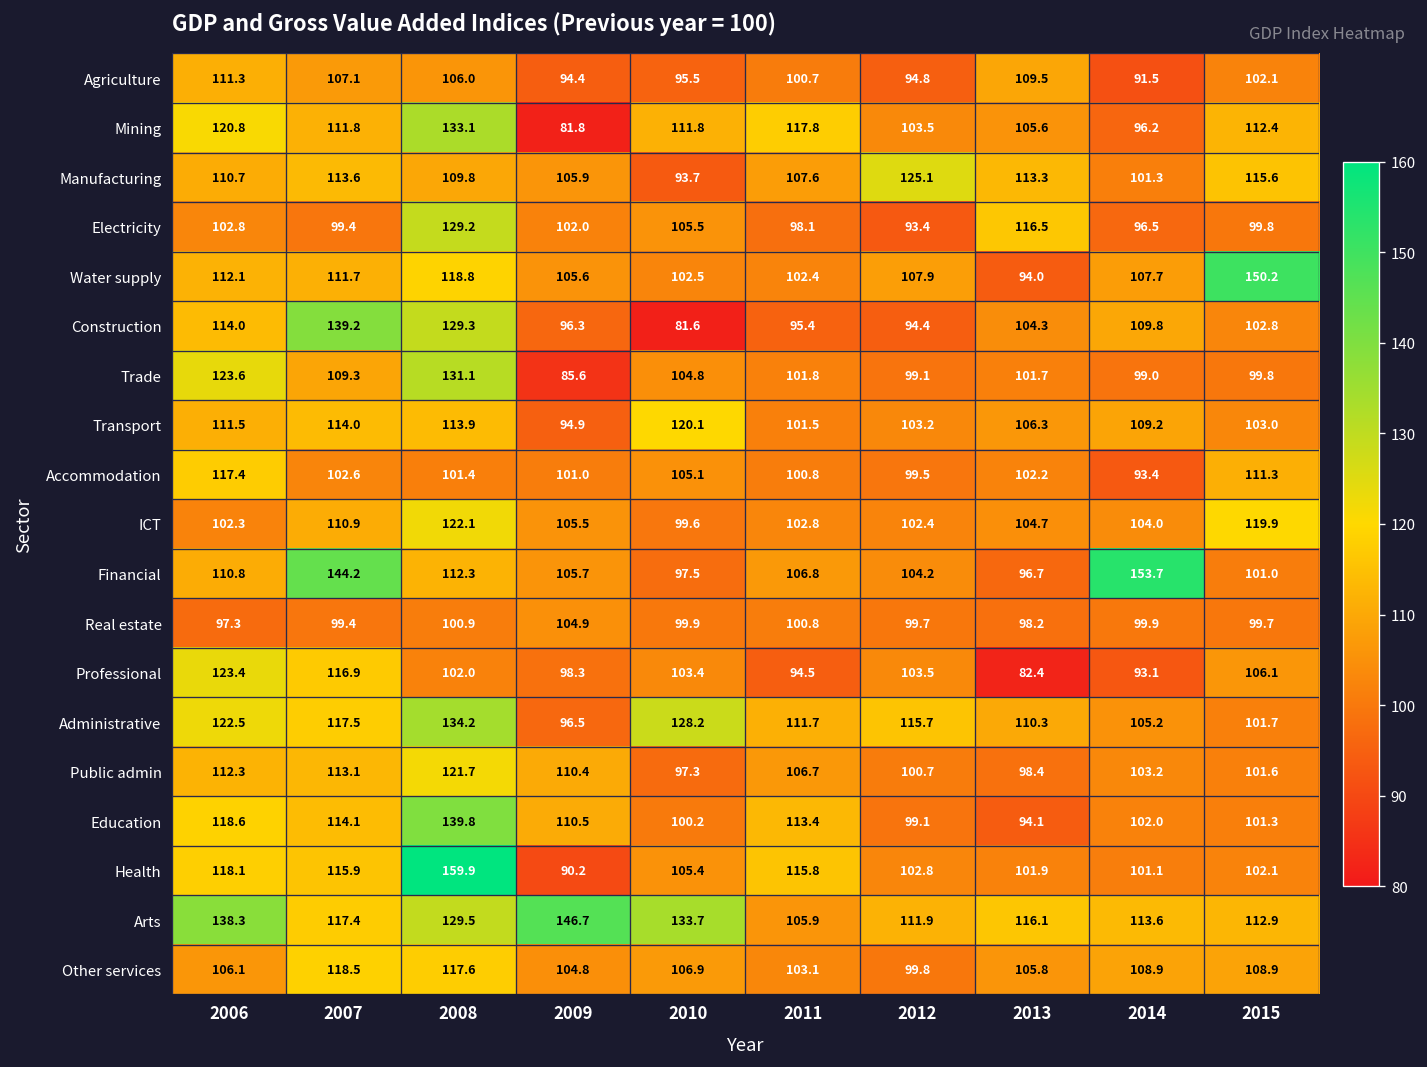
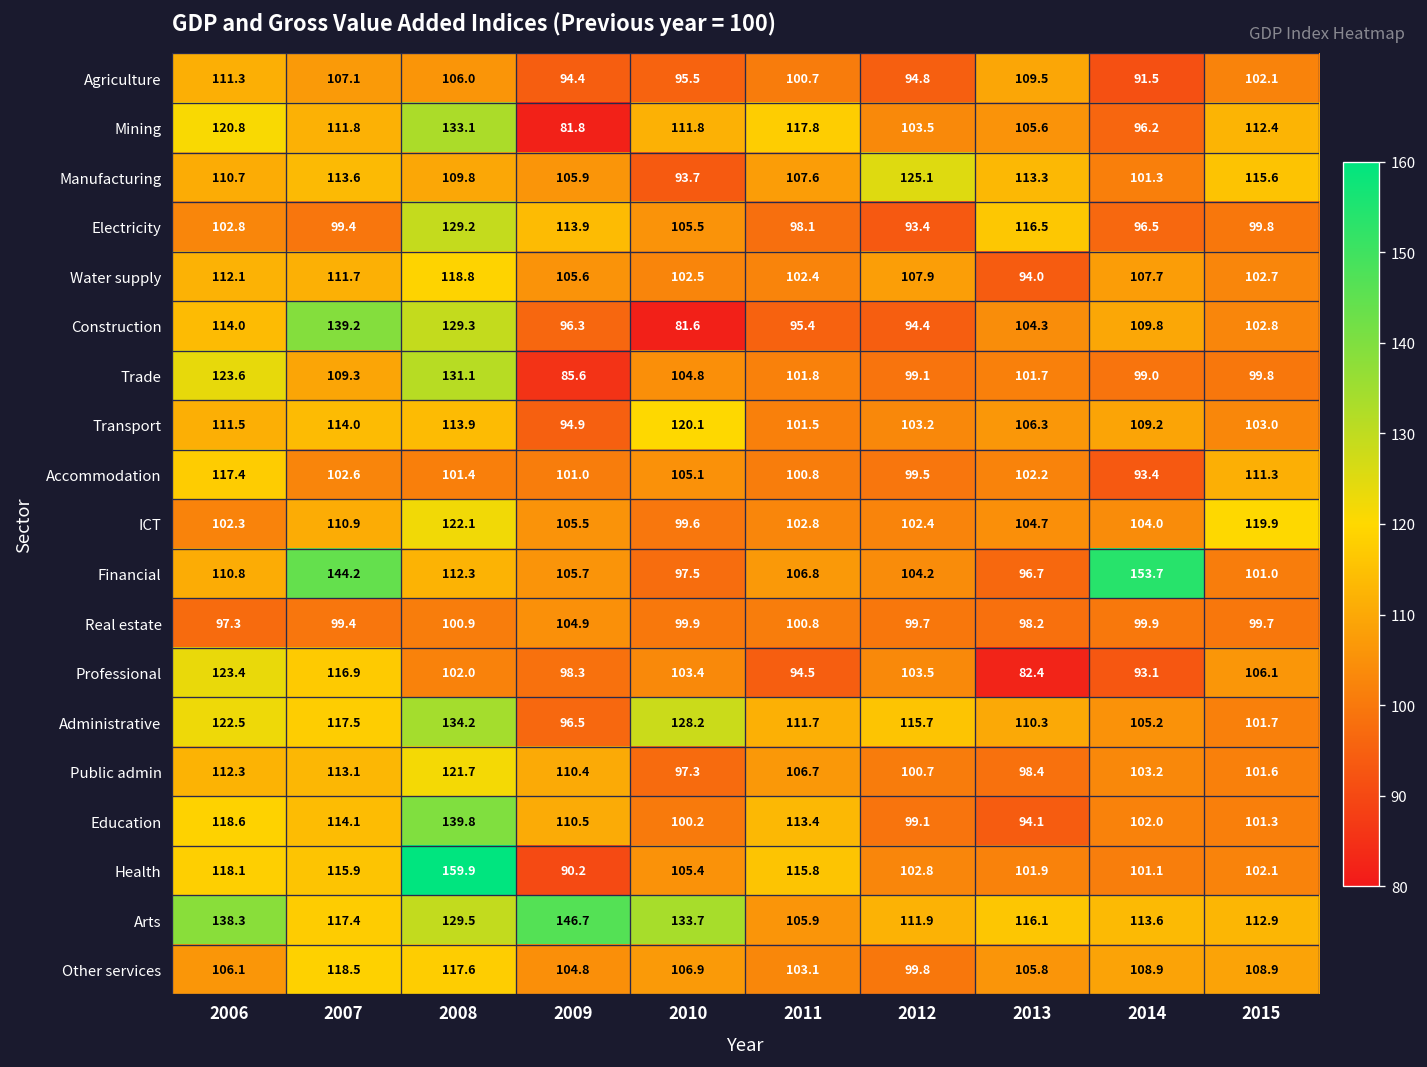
  {
    "Agriculture": {
      "2006": 111.3,
      "2007": 107.1,
      "2008": 106.0,
      "2009": 94.4,
      "2010": 95.5,
      "2011": 100.7,
      "2012": 94.8,
      "2013": 109.5,
      "2014": 91.5,
      "2015": 102.1
    },
    "Mining": {
      "2006": 120.8,
      "2007": 111.8,
      "2008": 133.1,
      "2009": 81.8,
      "2010": 111.8,
      "2011": 117.8,
      "2012": 103.5,
      "2013": 105.6,
      "2014": 96.2,
      "2015": 112.4
    },
    "Manufacturing": {
      "2006": 110.7,
      "2007": 113.6,
      "2008": 109.8,
      "2009": 105.9,
      "2010": 93.7,
      "2011": 107.6,
      "2012": 125.1,
      "2013": 113.3,
      "2014": 101.3,
      "2015": 115.6
    },
    "Electricity": {
      "2006": 102.8,
      "2007": 99.4,
      "2008": 129.2,
-     "2009": 102.0,
+     "2009": 113.9,
      "2010": 105.5,
      "2011": 98.1,
      "2012": 93.4,
      "2013": 116.5,
      "2014": 96.5,
      "2015": 99.8
    },
    "Water supply": {
      "2006": 112.1,
      "2007": 111.7,
      "2008": 118.8,
      "2009": 105.6,
      "2010": 102.5,
      "2011": 102.4,
      "2012": 107.9,
      "2013": 94.0,
      "2014": 107.7,
-     "2015": 150.2
+     "2015": 102.7
    },
    "Construction": {
      "2006": 114.0,
      "2007": 139.2,
      "2008": 129.3,
      "2009": 96.3,
      "2010": 81.6,
      "2011": 95.4,
      "2012": 94.4,
      "2013": 104.3,
      "2014": 109.8,
      "2015": 102.8
    },
    "Trade": {
      "2006": 123.6,
      "2007": 109.3,
      "2008": 131.1,
      "2009": 85.6,
      "2010": 104.8,
      "2011": 101.8,
      "2012": 99.1,
      "2013": 101.7,
      "2014": 99.0,
      "2015": 99.8
    },
    "Transport": {
      "2006": 111.5,
      "2007": 114.0,
      "2008": 113.9,
      "2009": 94.9,
      "2010": 120.1,
      "2011": 101.5,
      "2012": 103.2,
      "2013": 106.3,
      "2014": 109.2,
      "2015": 103.0
    },
    "Accommodation": {
      "2006": 117.4,
      "2007": 102.6,
      "2008": 101.4,
      "2009": 101.0,
      "2010": 105.1,
      "2011": 100.8,
      "2012": 99.5,
      "2013": 102.2,
      "2014": 93.4,
      "2015": 111.3
    },
    "ICT": {
      "2006": 102.3,
      "2007": 110.9,
      "2008": 122.1,
      "2009": 105.5,
      "2010": 99.6,
      "2011": 102.8,
      "2012": 102.4,
      "2013": 104.7,
      "2014": 104.0,
      "2015": 119.9
    },
    "Financial": {
      "2006": 110.8,
      "2007": 144.2,
      "2008": 112.3,
      "2009": 105.7,
      "2010": 97.5,
      "2011": 106.8,
      "2012": 104.2,
      "2013": 96.7,
      "2014": 153.7,
      "2015": 101.0
    },
    "Real estate": {
      "2006": 97.3,
      "2007": 99.4,
      "2008": 100.9,
      "2009": 104.9,
      "2010": 99.9,
      "2011": 100.8,
      "2012": 99.7,
      "2013": 98.2,
      "2014": 99.9,
      "2015": 99.7
    },
    "Professional": {
      "2006": 123.4,
      "2007": 116.9,
      "2008": 102.0,
      "2009": 98.3,
      "2010": 103.4,
      "2011": 94.5,
      "2012": 103.5,
      "2013": 82.4,
      "2014": 93.1,
      "2015": 106.1
    },
    "Administrative": {
      "2006": 122.5,
      "2007": 117.5,
      "2008": 134.2,
      "2009": 96.5,
      "2010": 128.2,
      "2011": 111.7,
      "2012": 115.7,
      "2013": 110.3,
      "2014": 105.2,
      "2015": 101.7
    },
    "Public admin": {
      "2006": 112.3,
      "2007": 113.1,
      "2008": 121.7,
      "2009": 110.4,
      "2010": 97.3,
      "2011": 106.7,
      "2012": 100.7,
      "2013": 98.4,
      "2014": 103.2,
      "2015": 101.6
    },
    "Education": {
      "2006": 118.6,
      "2007": 114.1,
      "2008": 139.8,
      "2009": 110.5,
      "2010": 100.2,
      "2011": 113.4,
      "2012": 99.1,
      "2013": 94.1,
      "2014": 102.0,
      "2015": 101.3
    },
    "Health": {
      "2006": 118.1,
      "2007": 115.9,
      "2008": 159.9,
      "2009": 90.2,
      "2010": 105.4,
      "2011": 115.8,
      "2012": 102.8,
      "2013": 101.9,
      "2014": 101.1,
      "2015": 102.1
    },
    "Arts": {
      "2006": 138.3,
      "2007": 117.4,
      "2008": 129.5,
      "2009": 146.7,
      "2010": 133.7,
      "2011": 105.9,
      "2012": 111.9,
      "2013": 116.1,
      "2014": 113.6,
      "2015": 112.9
    },
    "Other services": {
      "2006": 106.1,
      "2007": 118.5,
      "2008": 117.6,
      "2009": 104.8,
      "2010": 106.9,
      "2011": 103.1,
      "2012": 99.8,
      "2013": 105.8,
      "2014": 108.9,
      "2015": 108.9
    }
  }
